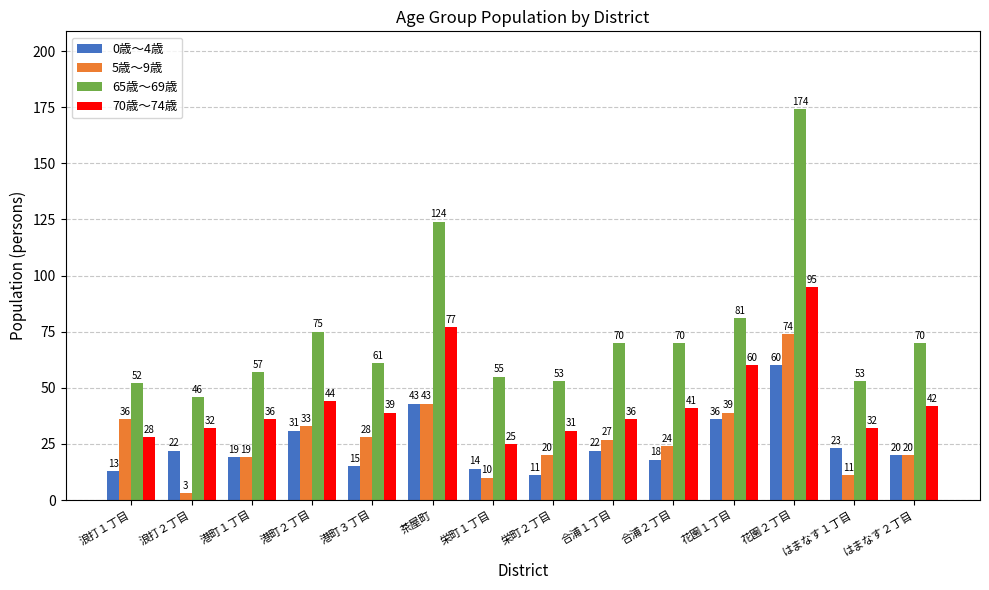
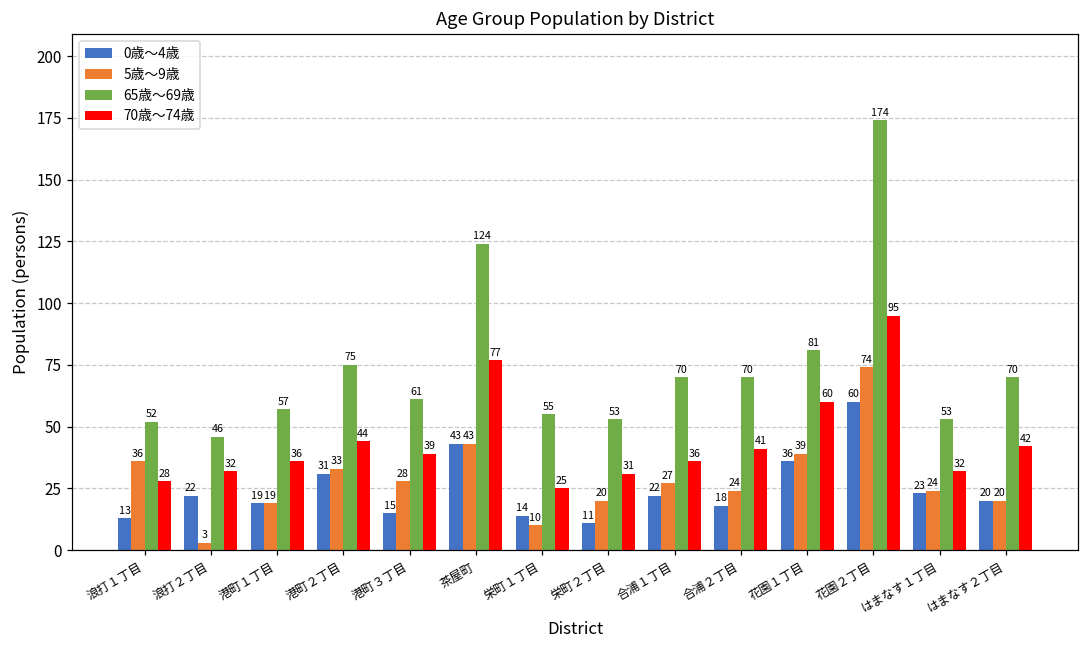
  {
    "0歳～4歳": {
      "浪打１丁目": 13,
      "浪打２丁目": 22,
      "港町１丁目": 19,
      "港町２丁目": 31,
      "港町３丁目": 15,
      "茶屋町": 43,
      "栄町１丁目": 14,
      "栄町２丁目": 11,
      "合浦１丁目": 22,
      "合浦２丁目": 18,
      "花園１丁目": 36,
      "花園２丁目": 60,
      "はまなす１丁目": 23,
      "はまなす２丁目": 20
    },
    "5歳～9歳": {
      "浪打１丁目": 36,
      "浪打２丁目": 3,
      "港町１丁目": 19,
      "港町２丁目": 33,
      "港町３丁目": 28,
      "茶屋町": 43,
      "栄町１丁目": 10,
      "栄町２丁目": 20,
      "合浦１丁目": 27,
      "合浦２丁目": 24,
      "花園１丁目": 39,
      "花園２丁目": 74,
-     "はまなす１丁目": 11,
+     "はまなす１丁目": 24,
      "はまなす２丁目": 20
    },
    "65歳～69歳": {
      "浪打１丁目": 52,
      "浪打２丁目": 46,
      "港町１丁目": 57,
      "港町２丁目": 75,
      "港町３丁目": 61,
      "茶屋町": 124,
      "栄町１丁目": 55,
      "栄町２丁目": 53,
      "合浦１丁目": 70,
      "合浦２丁目": 70,
      "花園１丁目": 81,
      "花園２丁目": 174,
      "はまなす１丁目": 53,
      "はまなす２丁目": 70
    },
    "70歳～74歳": {
      "浪打１丁目": 28,
      "浪打２丁目": 32,
      "港町１丁目": 36,
      "港町２丁目": 44,
      "港町３丁目": 39,
      "茶屋町": 77,
      "栄町１丁目": 25,
      "栄町２丁目": 31,
      "合浦１丁目": 36,
      "合浦２丁目": 41,
      "花園１丁目": 60,
      "花園２丁目": 95,
      "はまなす１丁目": 32,
      "はまなす２丁目": 42
    }
  }
